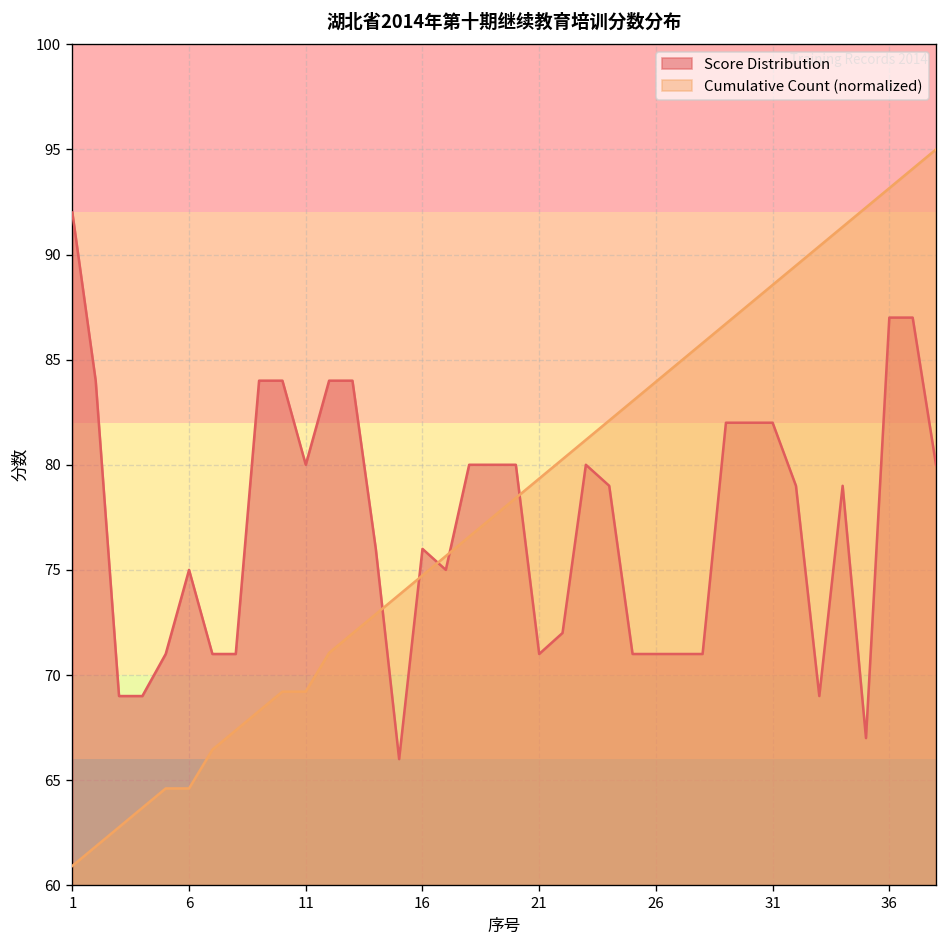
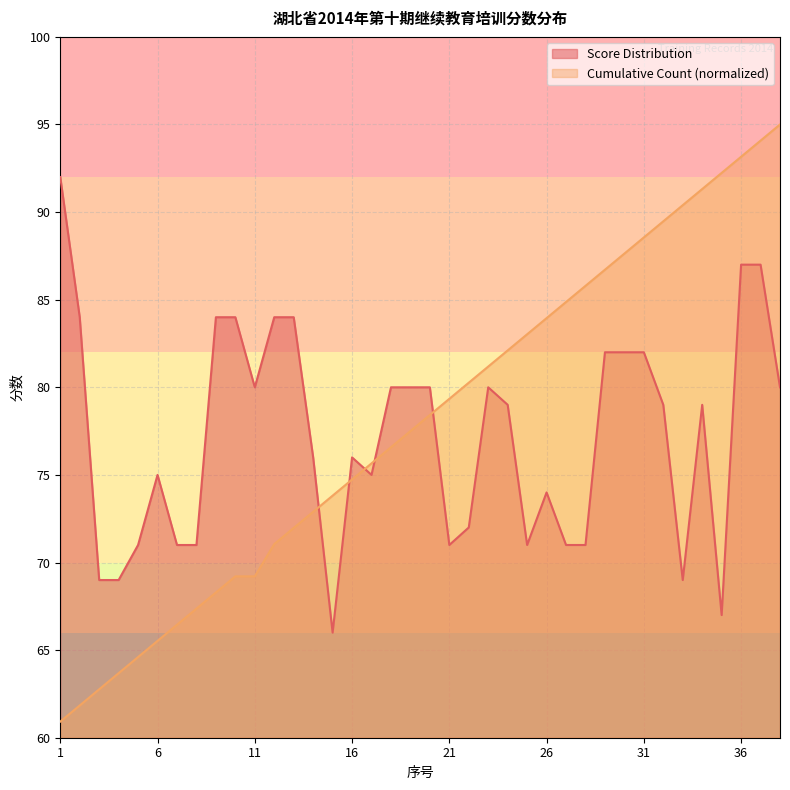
  {
    "Score Distribution": {
      "1": 92,
      "6": 75,
      "11": 80,
      "16": 76,
      "21": 71,
-     "26": 71,
+     "26": 74,
      "31": 82,
      "36": 87
    },
    "Cumulative Count (normalized)": {
      "1": 60.9,
-     "6": 64.6,
+     "6": 65.5,
      "11": 69.2,
      "16": 74.7,
      "21": 79.3,
      "26": 83.9,
      "31": 88.6,
      "36": 93.2
    }
  }
